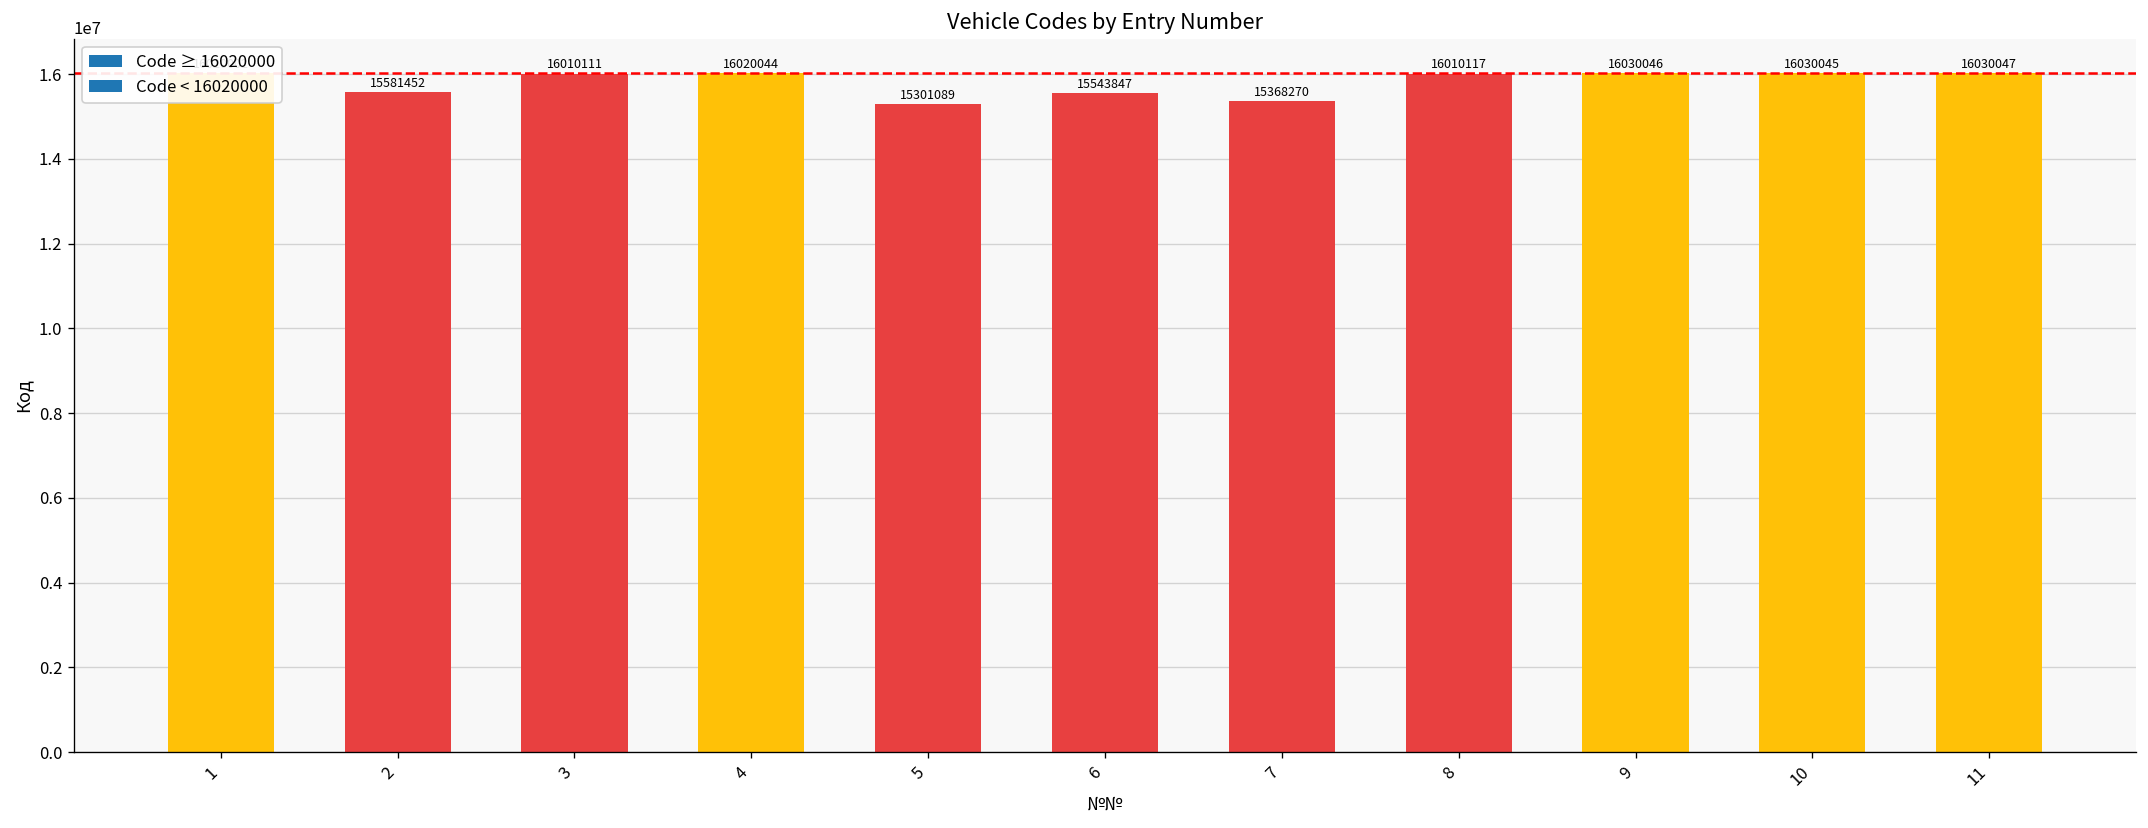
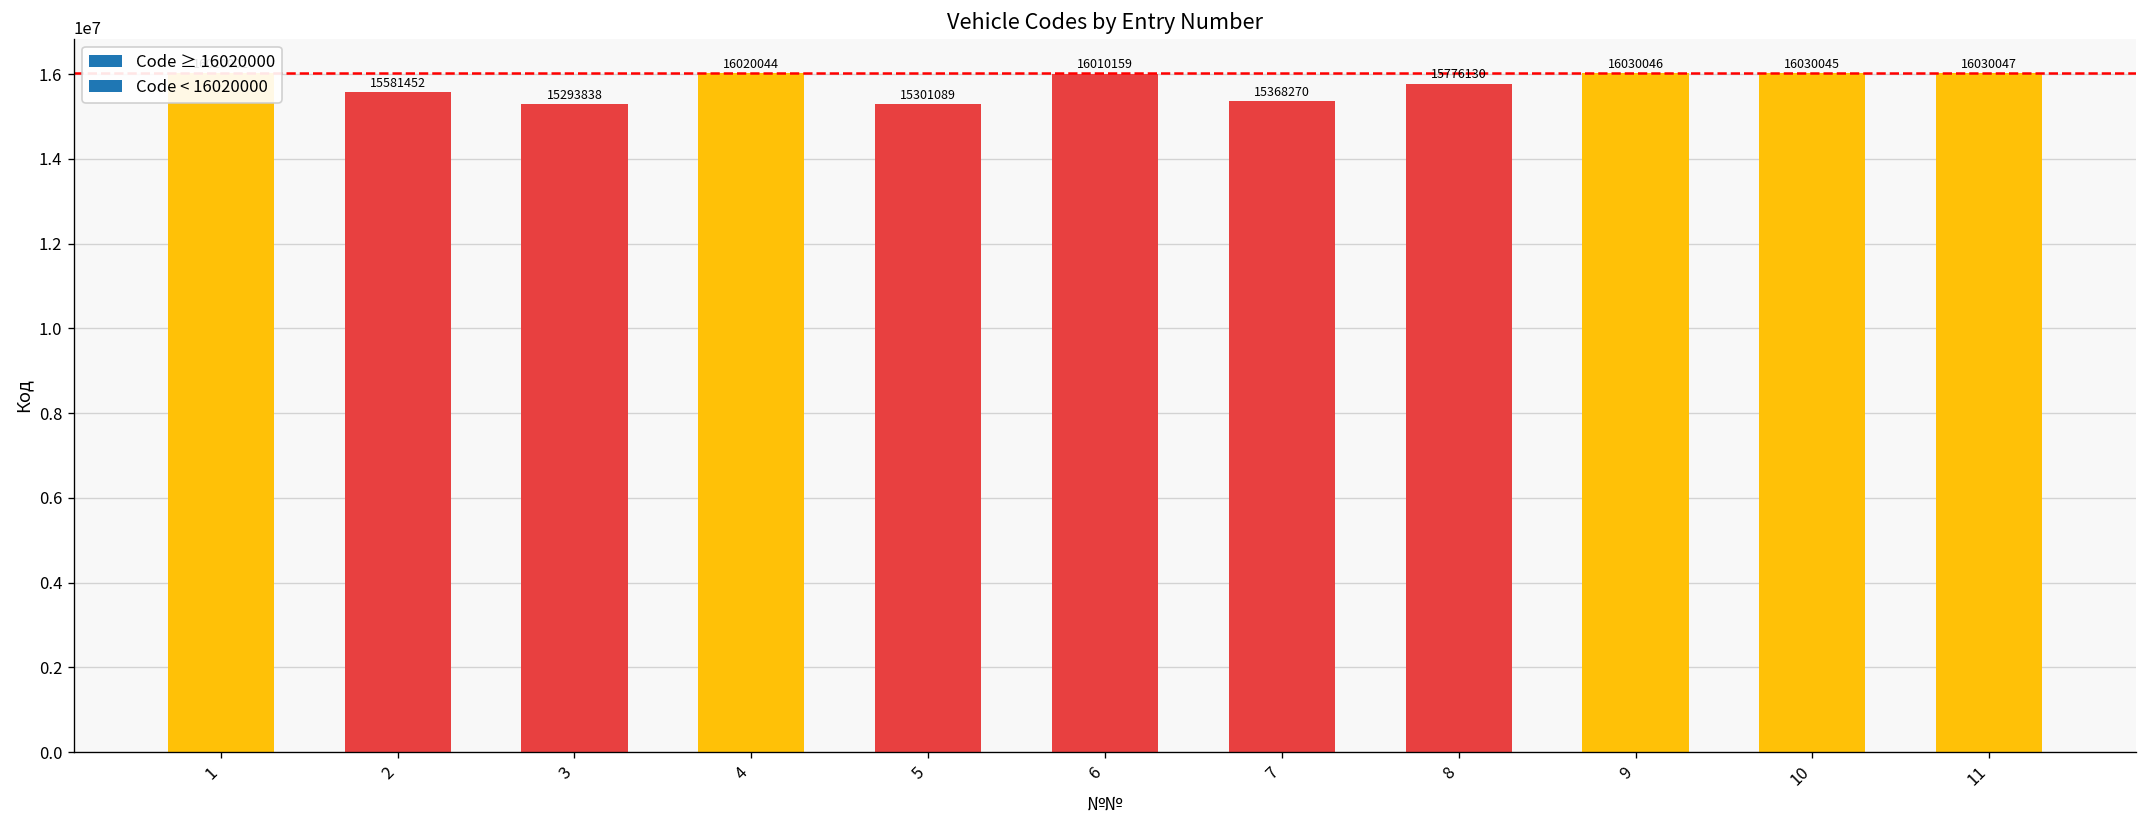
  {
    "2": 15581452,
-   "3": 16010111,
+   "3": 15293838,
    "4": 16020044,
    "5": 15301089,
-   "6": 15543847,
+   "6": 16010159,
    "7": 15368270,
-   "8": 16010117,
+   "8": 15776130,
    "9": 16030046,
    "10": 16030045,
    "11": 16030047
  }
